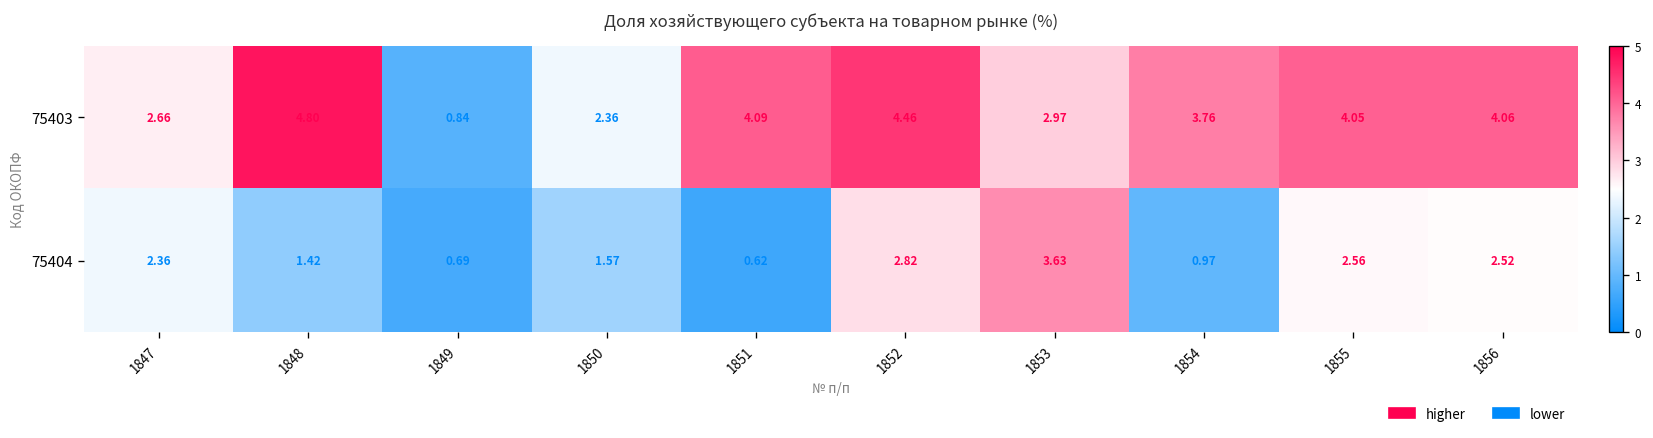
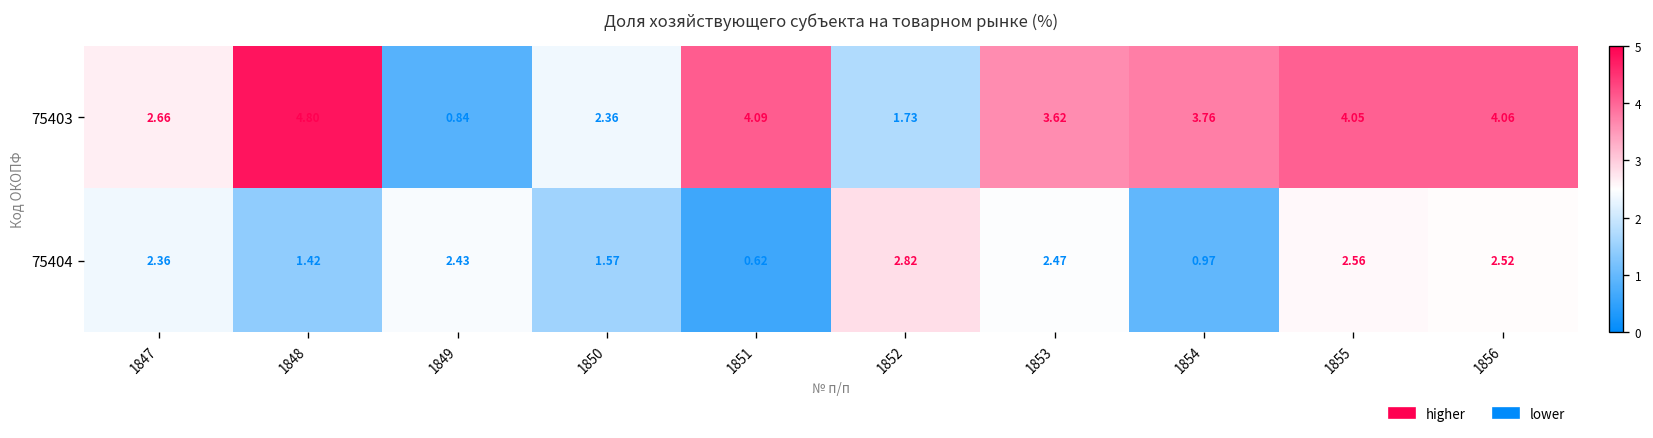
  {
    "75403": {
      "1847": 2.66,
      "1849": 0.84,
      "1850": 2.36,
      "1851": 4.09,
-     "1852": 4.46,
-     "1853": 2.97,
+     "1852": 1.73,
+     "1853": 3.62,
      "1854": 3.76,
      "1855": 4.05,
      "1856": 4.06
    },
    "75404": {
      "1847": 2.36,
      "1848": 1.42,
-     "1849": 0.69,
+     "1849": 2.43,
      "1850": 1.57,
      "1851": 0.62,
      "1852": 2.82,
-     "1853": 3.63,
+     "1853": 2.47,
      "1854": 0.97,
      "1855": 2.56,
      "1856": 2.52
    }
  }
